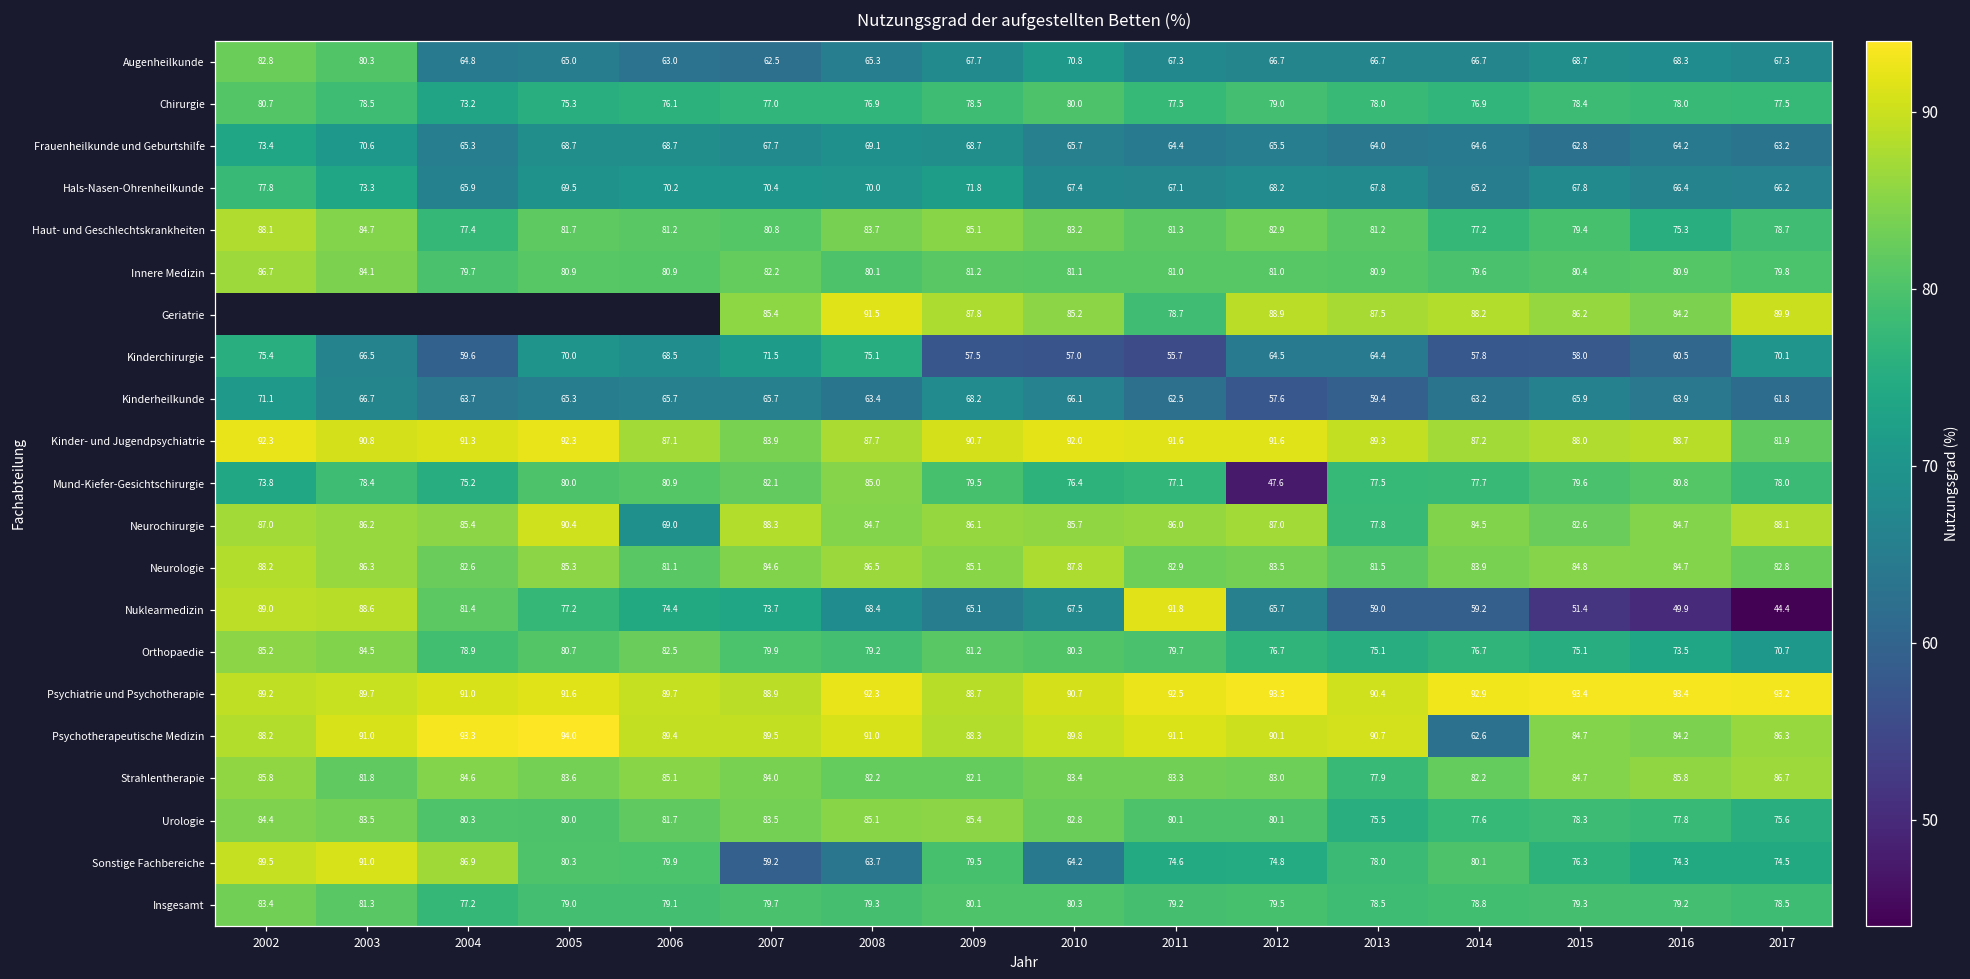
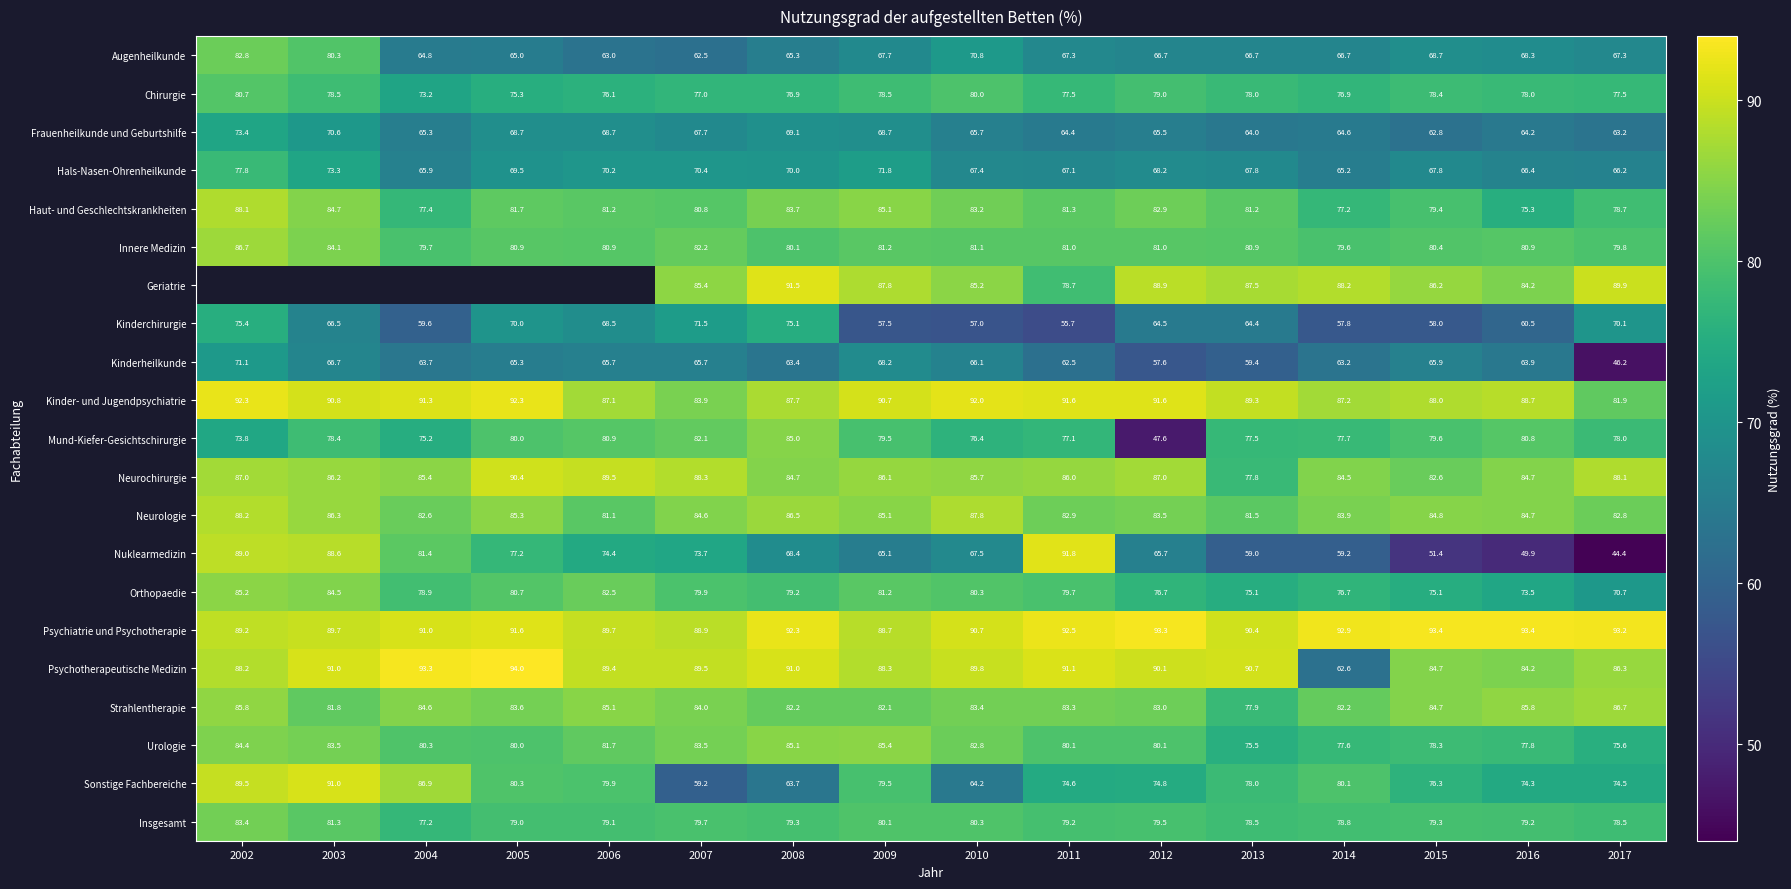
  {
    "Kinderheilkunde": {
      "2002": 71.1,
      "2003": 66.7,
      "2004": 63.7,
      "2005": 65.3,
      "2006": 65.7,
      "2007": 65.7,
      "2008": 63.4,
      "2009": 68.2,
      "2010": 66.1,
      "2011": 62.5,
      "2012": 57.6,
      "2013": 59.4,
      "2014": 63.2,
      "2015": 65.9,
      "2016": 63.9,
-     "2017": 61.8
+     "2017": 46.2
    },
    "Neurochirurgie": {
      "2002": 87.0,
      "2003": 86.2,
      "2004": 85.4,
      "2005": 90.4,
-     "2006": 69.0,
+     "2006": 89.5,
      "2007": 88.3,
      "2008": 84.7,
      "2009": 86.1,
      "2010": 85.7,
      "2011": 86.0,
      "2012": 87.0,
      "2013": 77.8,
      "2014": 84.5,
      "2015": 82.6,
      "2016": 84.7,
      "2017": 88.1
    }
  }
